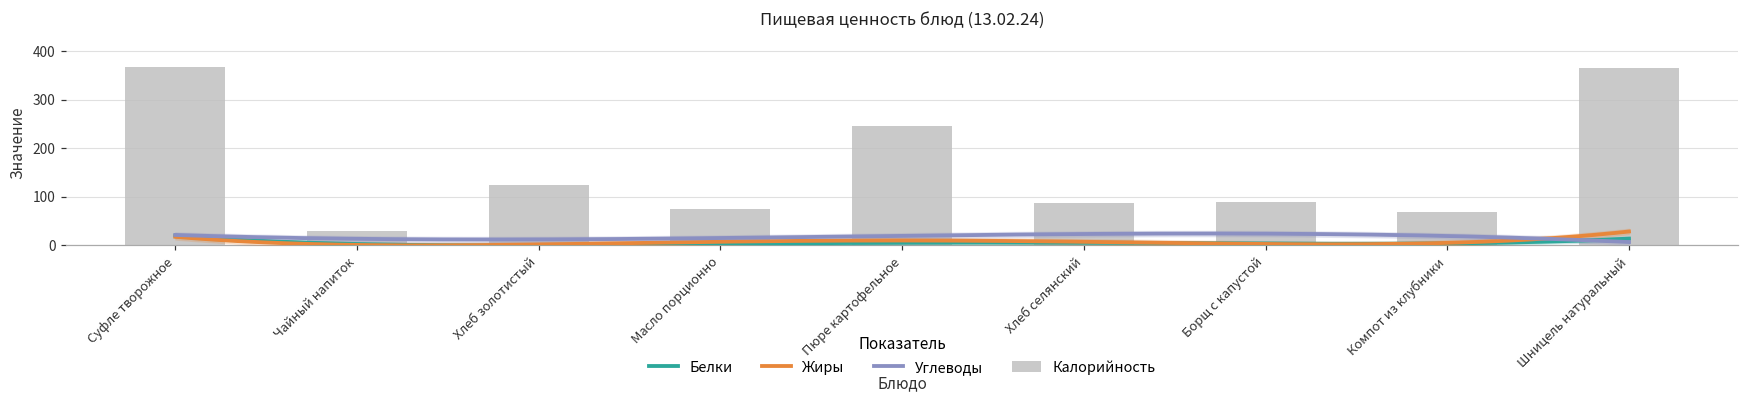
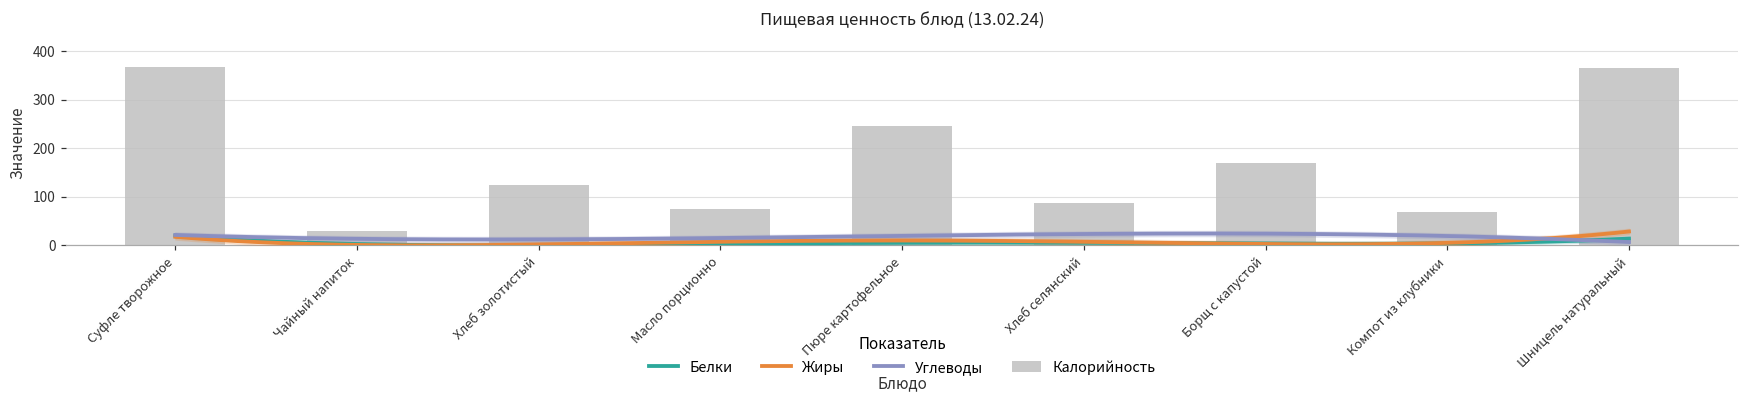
  {
    "Калорийность": {
      "Суфле творожное": 370,
      "Чайный напиток": 30,
      "Хлеб золотистый": 120,
      "Масло порционно": 70,
      "Пюре картофельное": 250,
      "Хлеб селянский": 90,
-     "Борщ с капустой": 90,
+     "Борщ с капустой": 170,
      "Компот из клубники": 70,
      "Шницель натуральный": 360
    }
  }
